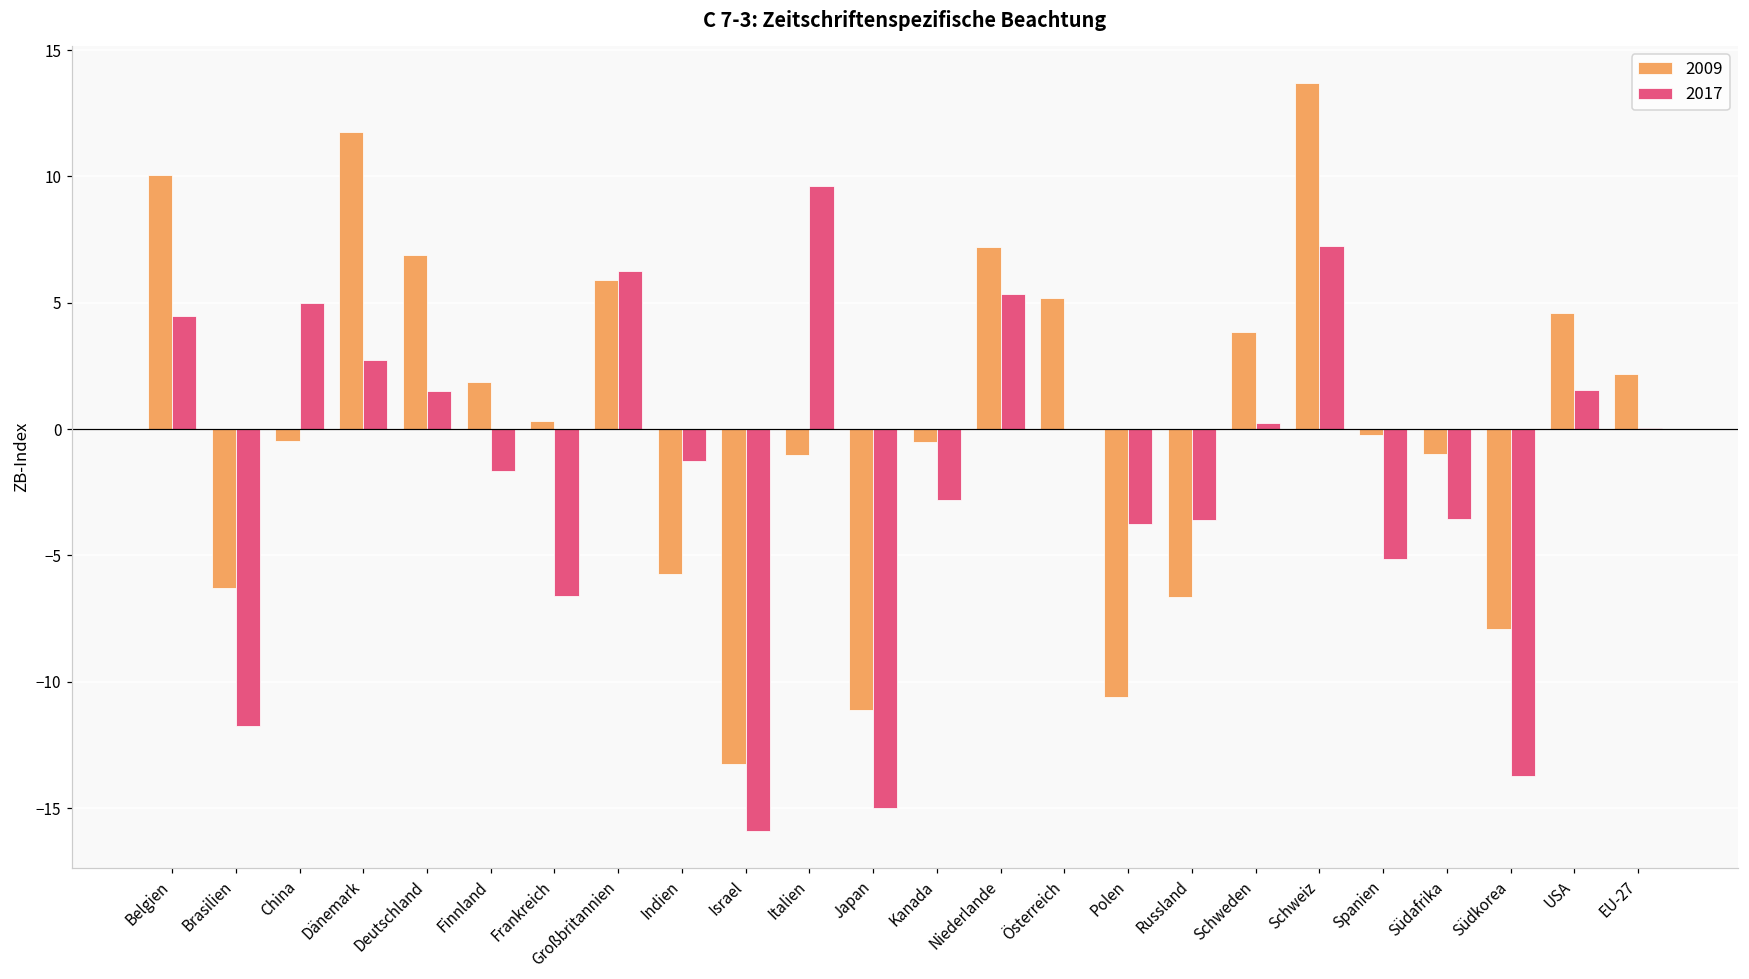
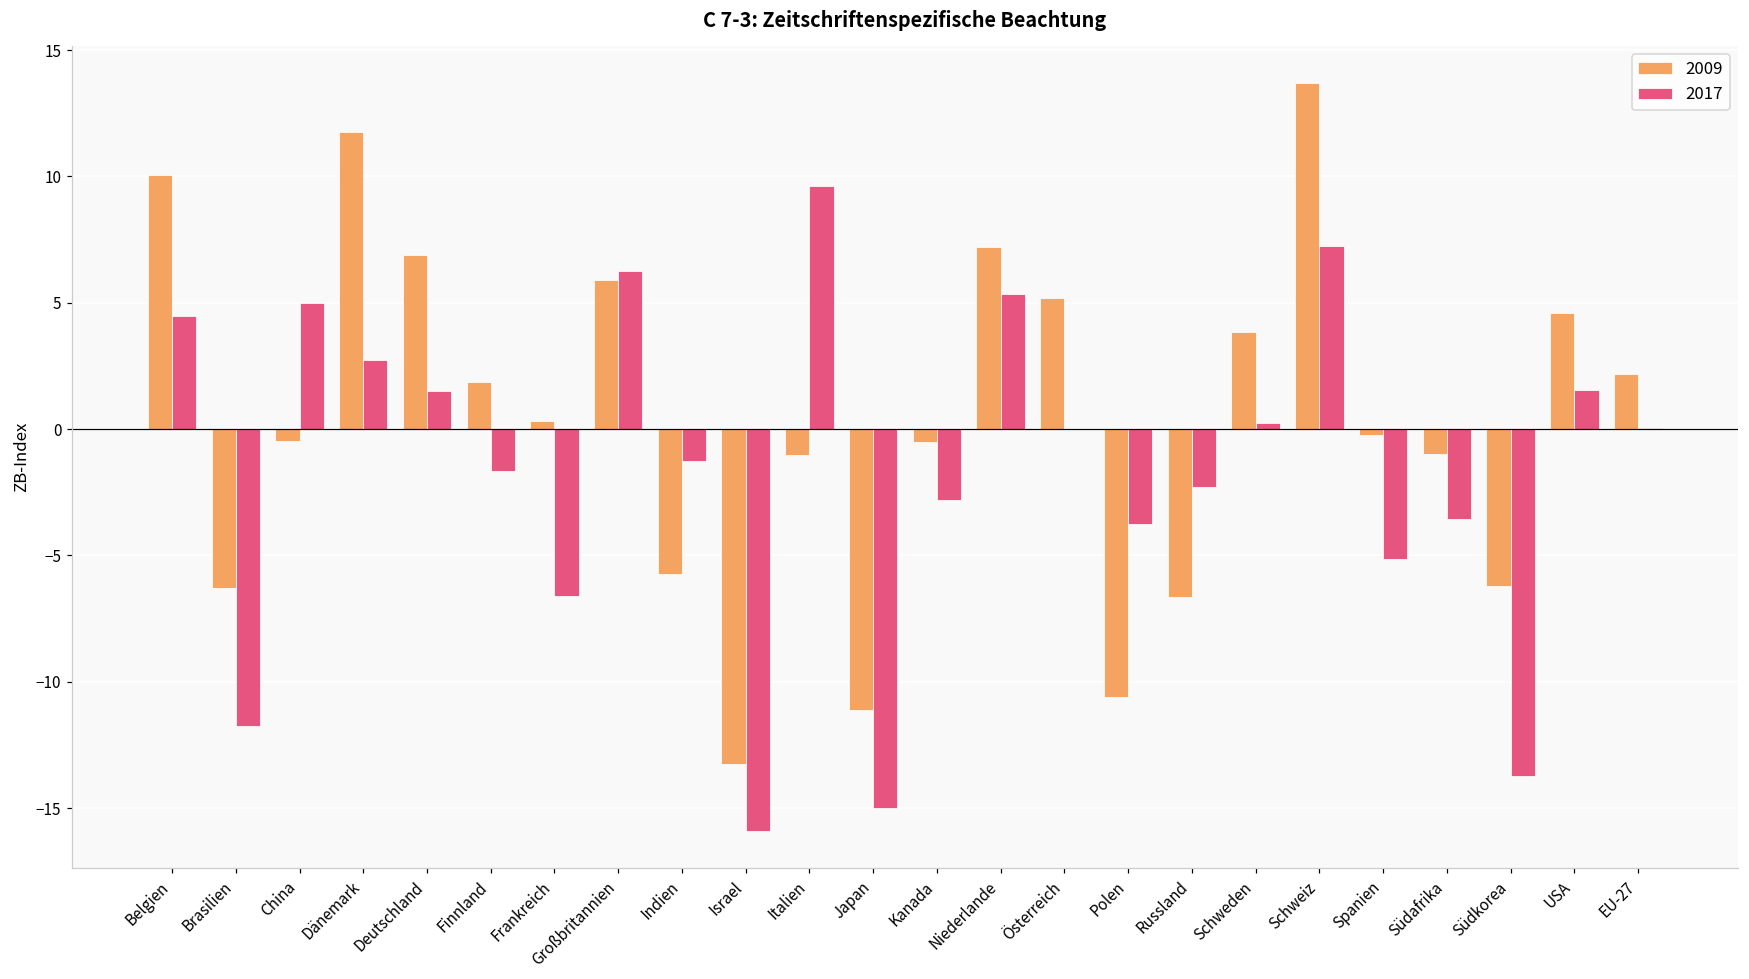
  {
    "2009": {
      "Belgien": 10.1,
      "Brasilien": -6.3,
      "China": -0.5,
      "Dänemark": 11.7,
      "Deutschland": 6.9,
      "Finnland": 1.9,
      "Frankreich": 0.3,
      "Großbritannien": 5.9,
      "Indien": -5.7,
      "Israel": -13.2,
      "Italien": -1.0,
      "Japan": -11.1,
      "Kanada": -0.5,
      "Niederlande": 7.2,
      "Österreich": 5.2,
      "Polen": -10.6,
      "Russland": -6.6,
      "Schweden": 3.8,
      "Schweiz": 13.7,
      "Spanien": -0.2,
      "Südafrika": -1.0,
-     "Südkorea": -7.9,
+     "Südkorea": -6.2,
      "USA": 4.6,
      "EU-27": 2.2
    },
    "2017": {
      "Belgien": 4.5,
      "Brasilien": -11.8,
      "China": 5.0,
      "Dänemark": 2.7,
      "Deutschland": 1.5,
      "Finnland": -1.6,
      "Frankreich": -6.6,
      "Großbritannien": 6.3,
      "Indien": -1.3,
      "Israel": -15.9,
      "Italien": 9.6,
      "Japan": -15.0,
      "Kanada": -2.8,
      "Niederlande": 5.4,
      "Polen": -3.8,
-     "Russland": -3.6,
+     "Russland": -2.3,
      "Schweden": 0.2,
      "Schweiz": 7.2,
      "Spanien": -5.1,
      "Südafrika": -3.6,
      "Südkorea": -13.8,
      "USA": 1.6
    }
  }
